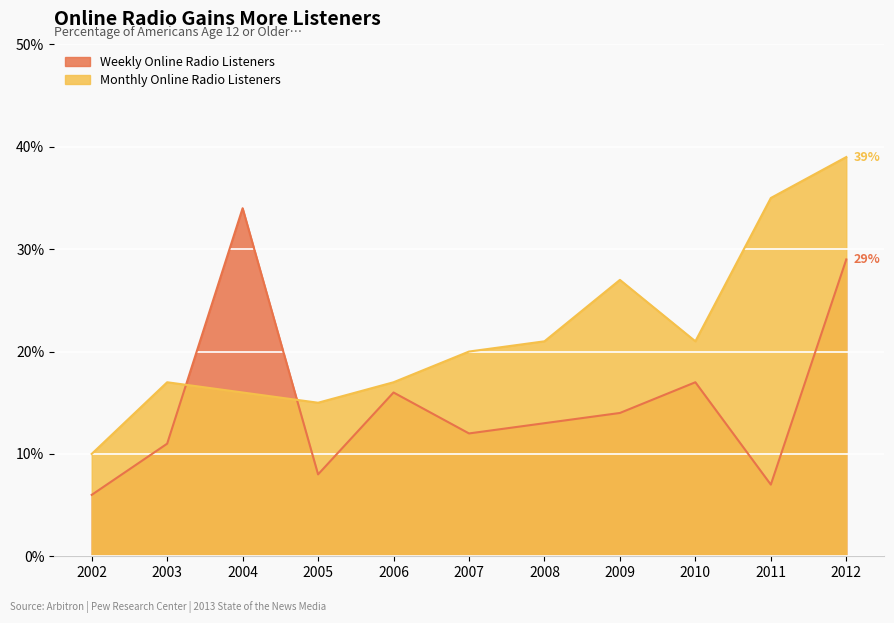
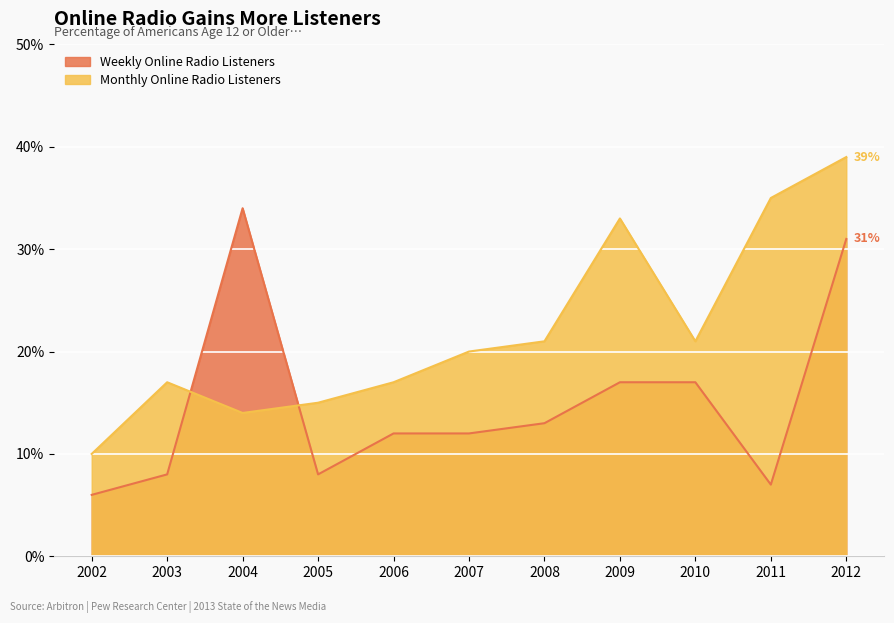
  {
    "Weekly Online Radio Listeners": {
-     "2003": "11%",
-     "2006": "16%",
-     "2009": "14%",
-     "2012": "29%"
+     "2003": "8%",
+     "2006": "12%",
+     "2009": "17%",
+     "2012": "31%"
    },
    "Monthly Online Radio Listeners": {
      "2002": "10%",
      "2003": "17%",
-     "2004": "16%",
+     "2004": "14%",
      "2005": "15%",
      "2006": "17%",
      "2007": "20%",
      "2008": "21%",
-     "2009": "27%",
+     "2009": "33%",
      "2010": "21%",
      "2011": "35%"
    }
  }
